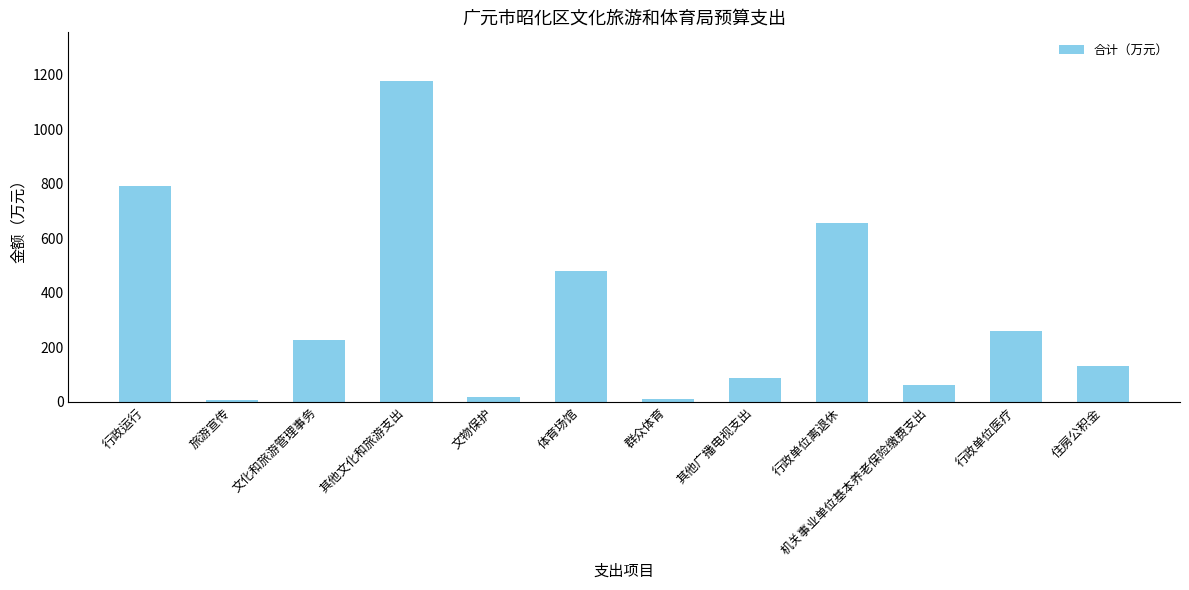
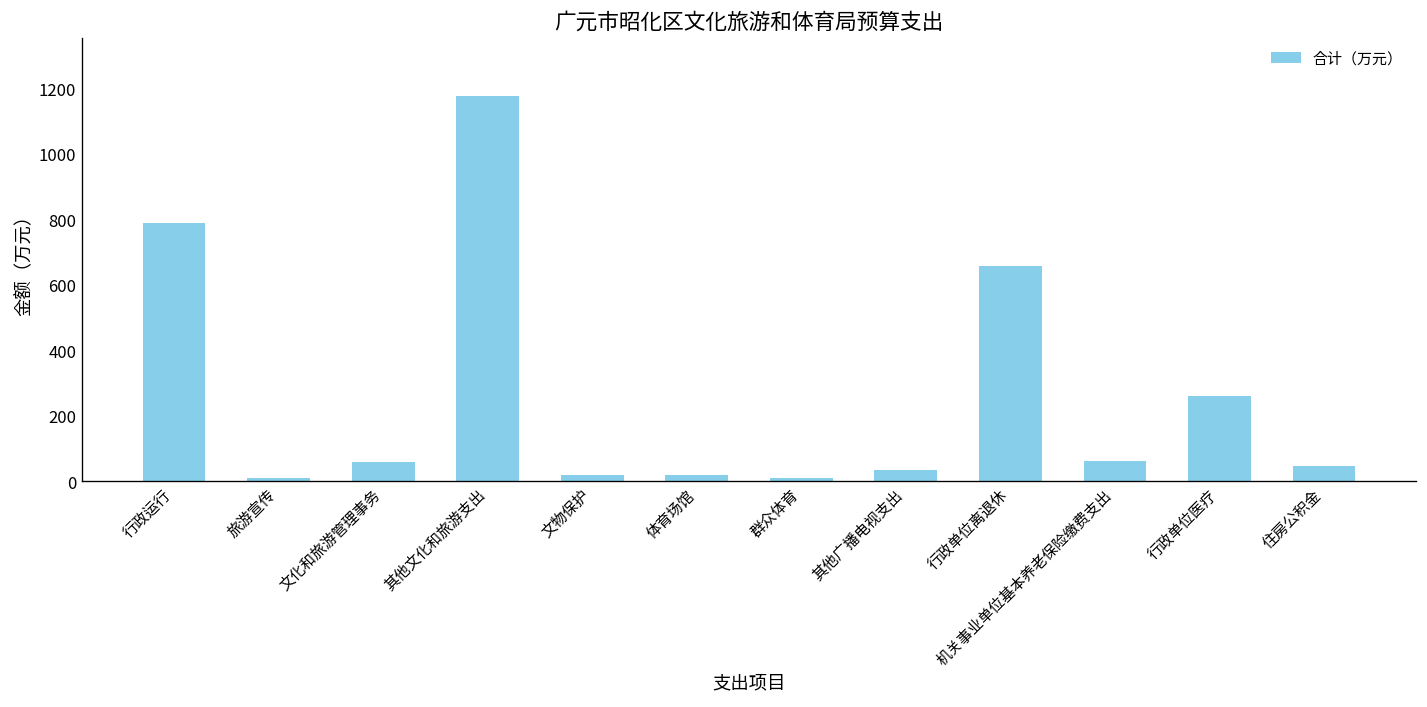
  {
    "行政运行": 790,
-   "文化和旅游管理事务": 230,
+   "文化和旅游管理事务": 60,
    "其他文化和旅游支出": 1180,
    "文物保护": 20,
-   "体育场馆": 480,
+   "体育场馆": 20,
    "群众体育": 10,
-   "其他广播电视支出": 90,
+   "其他广播电视支出": 30,
    "行政单位离退休": 660,
    "机关事业单位基本养老保险缴费支出": 60,
    "行政单位医疗": 260,
-   "住房公积金": 130
+   "住房公积金": 50
  }
